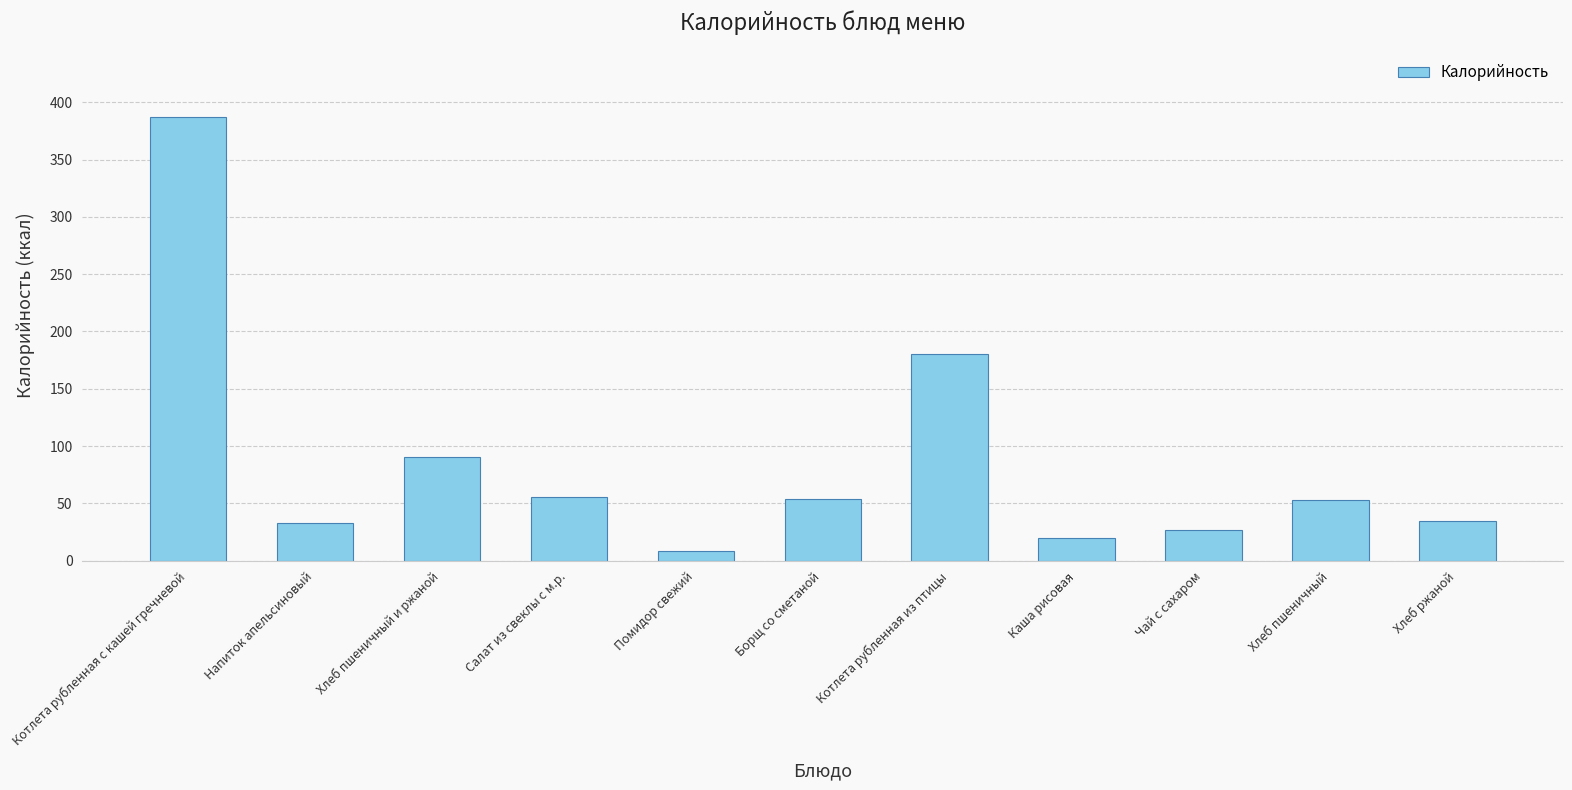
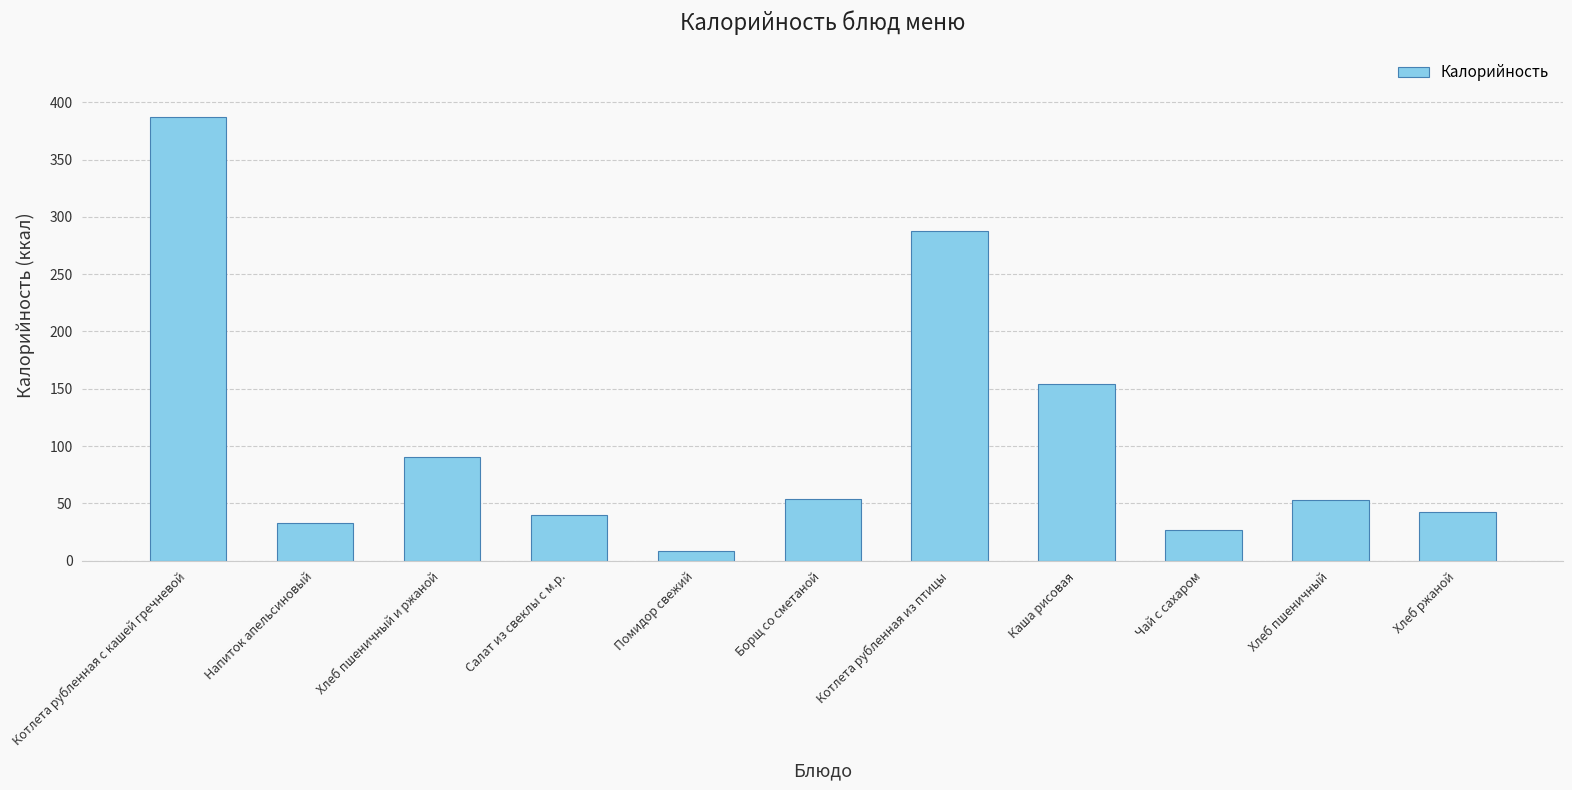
  {
    "Котлета рубленная с кашей гречневой": 387,
    "Напиток апельсиновый": 33,
    "Хлеб пшеничный и ржаной": 90,
-   "Салат из свеклы с м.р.": 56,
+   "Салат из свеклы с м.р.": 40,
    "Помидор свежий": 8,
    "Борщ со сметаной": 54,
-   "Котлета рубленная из птицы": 180,
-   "Каша рисовая": 19,
+   "Котлета рубленная из птицы": 288,
+   "Каша рисовая": 154,
    "Чай с сахаром": 27,
    "Хлеб пшеничный": 53,
-   "Хлеб ржаной": 34
+   "Хлеб ржаной": 43
  }
